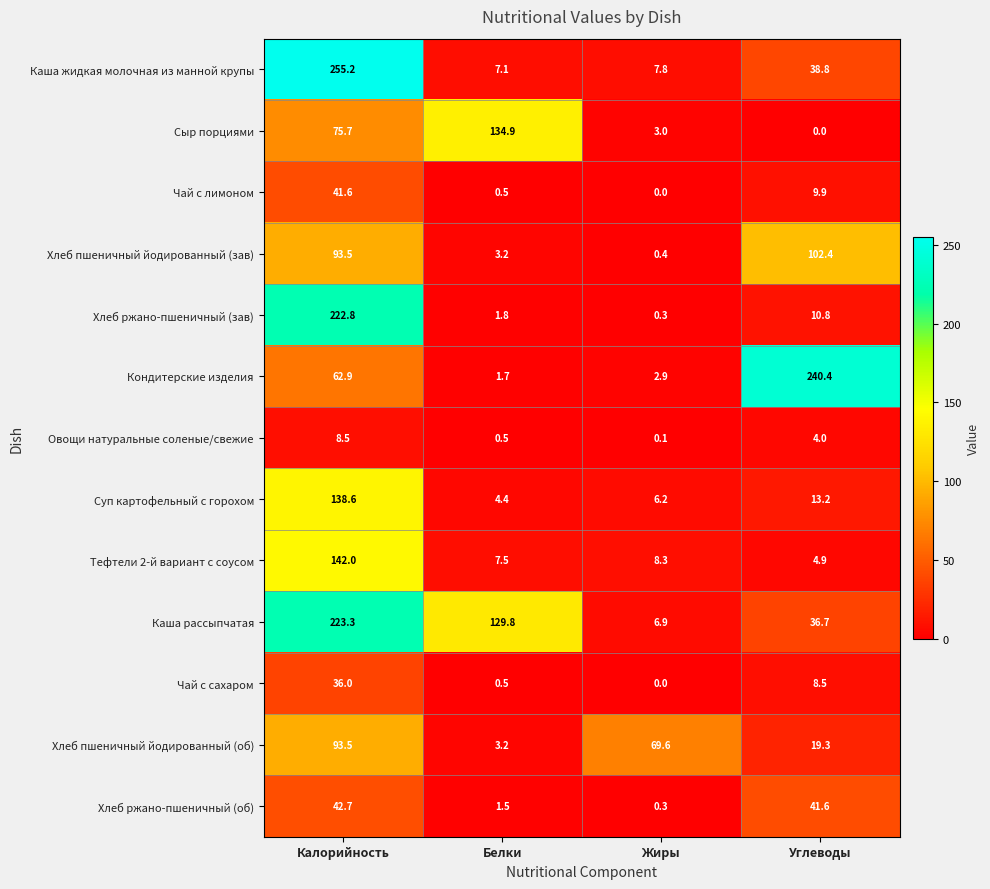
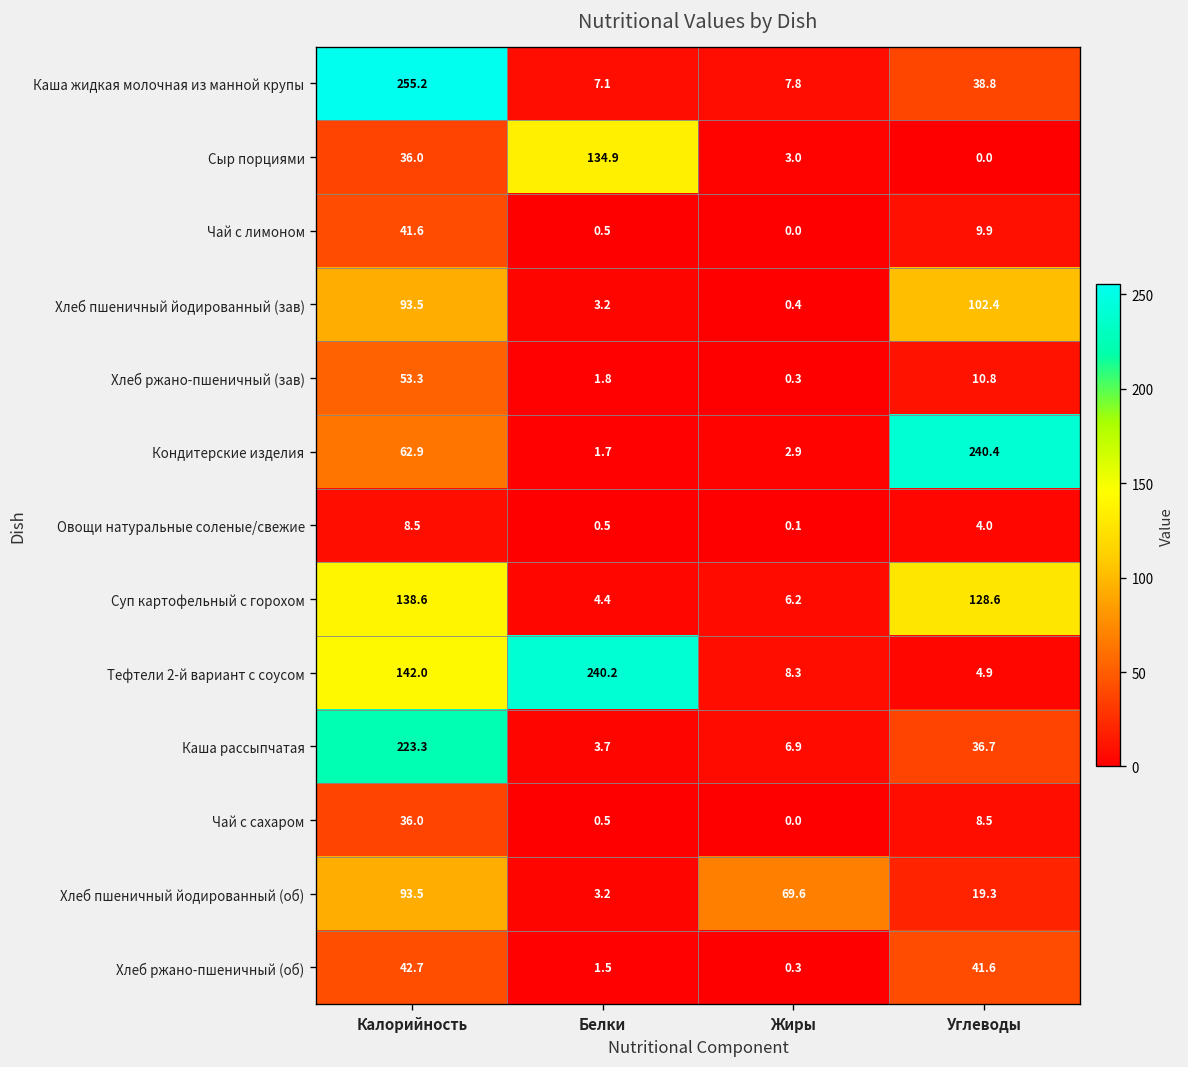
  {
    "Каша жидкая молочная из манной крупы": {
      "Калорийность": 255.2,
      "Белки": 7.1,
      "Жиры": 7.8,
      "Углеводы": 38.8
    },
    "Сыр порциями": {
-     "Калорийность": 75.7,
+     "Калорийность": 36.0,
      "Белки": 134.9,
      "Жиры": 3.0,
      "Углеводы": 0.0
    },
    "Чай с лимоном": {
      "Калорийность": 41.6,
      "Белки": 0.5,
      "Жиры": 0.0,
      "Углеводы": 9.9
    },
    "Хлеб пшеничный йодированный (зав)": {
      "Калорийность": 93.5,
      "Белки": 3.2,
      "Жиры": 0.4,
      "Углеводы": 102.4
    },
    "Хлеб ржано-пшеничный (зав)": {
-     "Калорийность": 222.8,
+     "Калорийность": 53.3,
      "Белки": 1.8,
      "Жиры": 0.3,
      "Углеводы": 10.8
    },
    "Кондитерские изделия": {
      "Калорийность": 62.9,
      "Белки": 1.7,
      "Жиры": 2.9,
      "Углеводы": 240.4
    },
    "Овощи натуральные соленые/свежие": {
      "Калорийность": 8.5,
      "Белки": 0.5,
      "Жиры": 0.1,
      "Углеводы": 4.0
    },
    "Суп картофельный с горохом": {
      "Калорийность": 138.6,
      "Белки": 4.4,
      "Жиры": 6.2,
-     "Углеводы": 13.2
+     "Углеводы": 128.6
    },
    "Тефтели 2-й вариант с соусом": {
      "Калорийность": 142.0,
-     "Белки": 7.5,
+     "Белки": 240.2,
      "Жиры": 8.3,
      "Углеводы": 4.9
    },
    "Каша рассыпчатая": {
      "Калорийность": 223.3,
-     "Белки": 129.8,
+     "Белки": 3.7,
      "Жиры": 6.9,
      "Углеводы": 36.7
    },
    "Чай с сахаром": {
      "Калорийность": 36.0,
      "Белки": 0.5,
      "Жиры": 0.0,
      "Углеводы": 8.5
    },
    "Хлеб пшеничный йодированный (об)": {
      "Калорийность": 93.5,
      "Белки": 3.2,
      "Жиры": 69.6,
      "Углеводы": 19.3
    },
    "Хлеб ржано-пшеничный (об)": {
      "Калорийность": 42.7,
      "Белки": 1.5,
      "Жиры": 0.3,
      "Углеводы": 41.6
    }
  }
